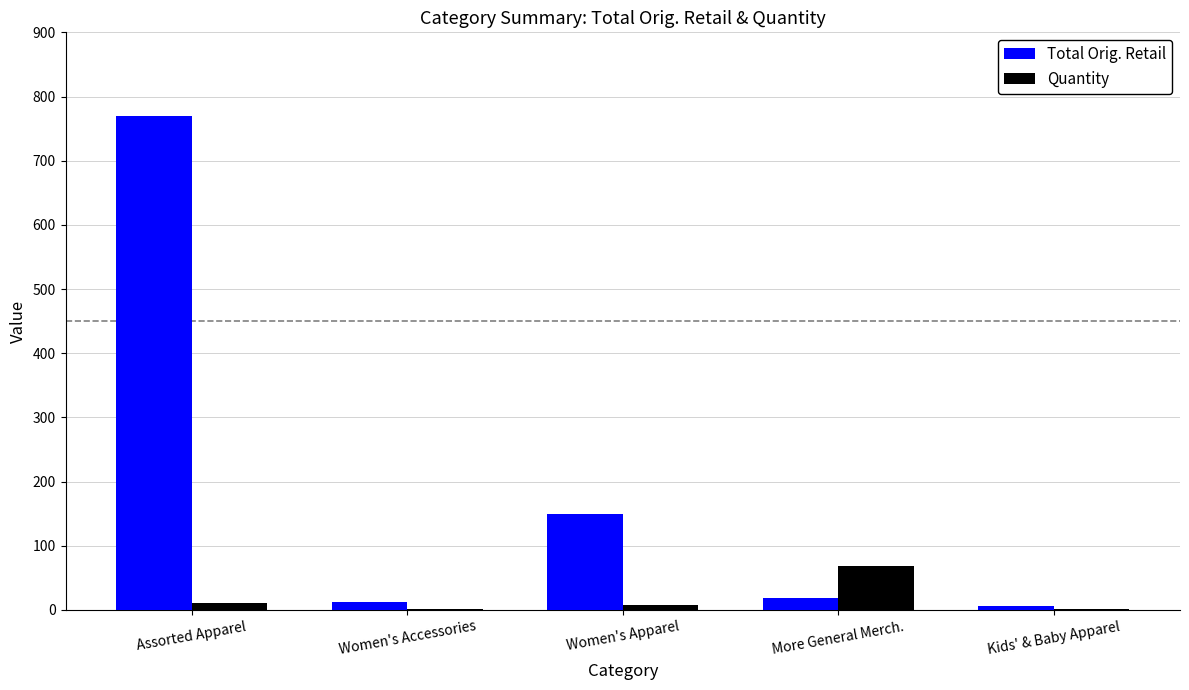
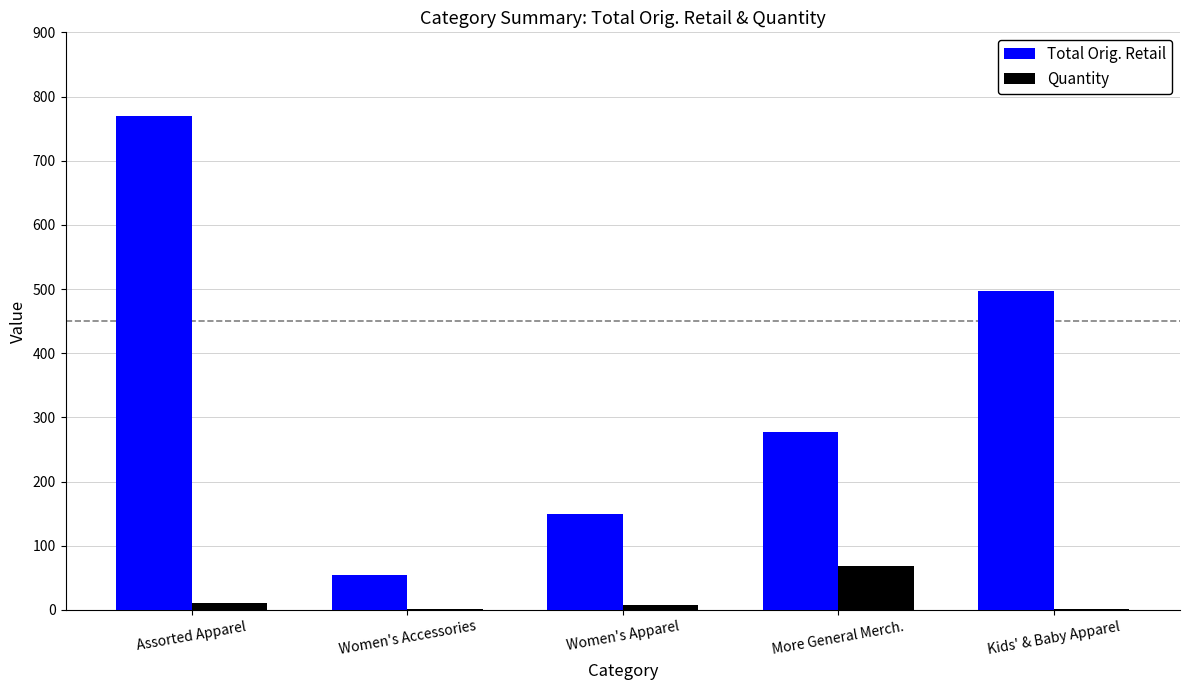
  {
    "Total Orig. Retail": {
      "Assorted Apparel": 770,
-     "Women's Accessories": 10,
+     "Women's Accessories": 50,
      "Women's Apparel": 150,
-     "More General Merch.": 20,
-     "Kids' & Baby Apparel": 10
+     "More General Merch.": 280,
+     "Kids' & Baby Apparel": 500
    },
    "Quantity": {
      "Assorted Apparel": 10,
      "Women's Apparel": 10,
      "More General Merch.": 70
    }
  }
